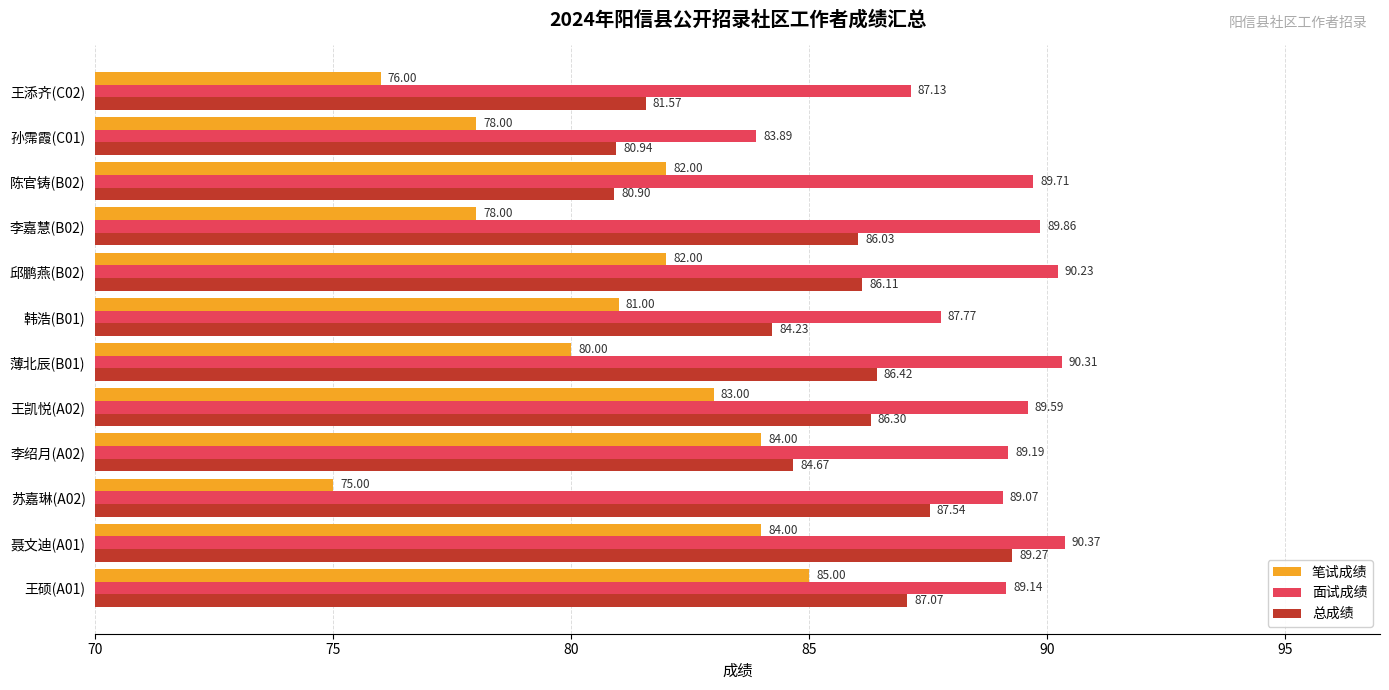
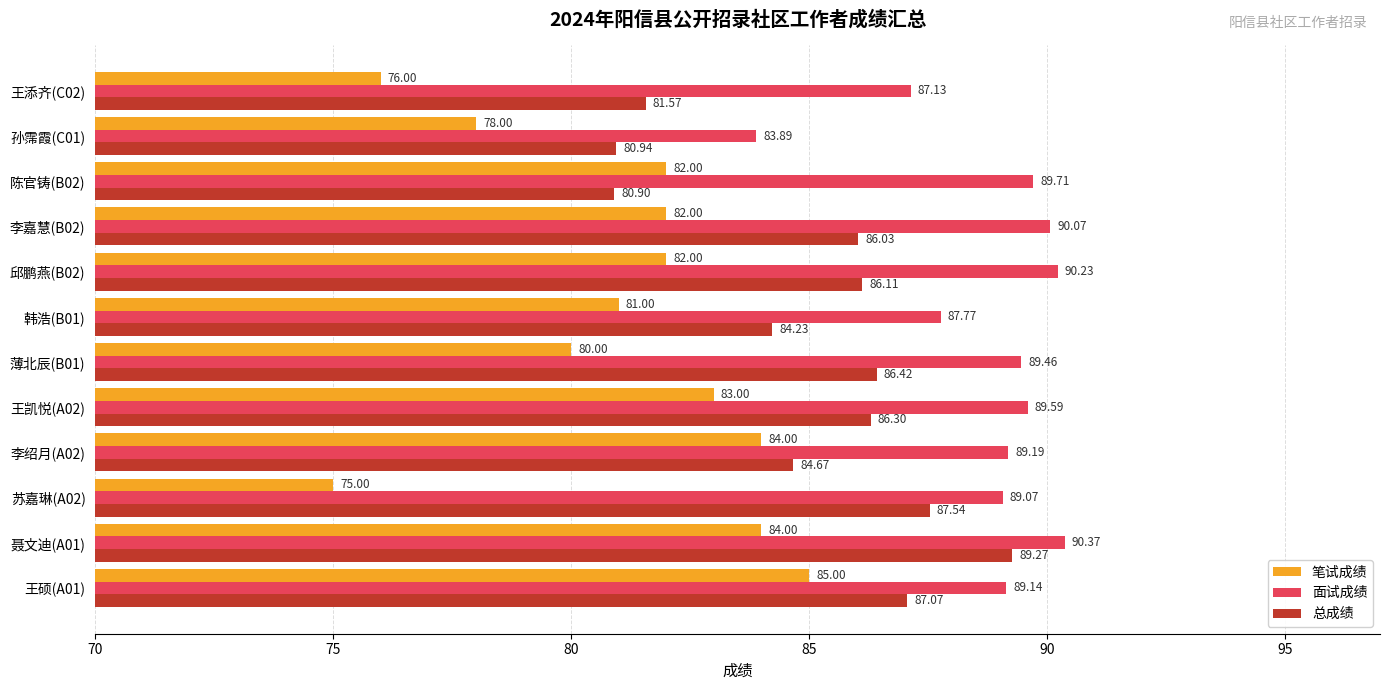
  {
    "笔试成绩": {
      "王添齐(C02)": 76.00,
      "孙霈霞(C01)": 78.00,
      "陈官铸(B02)": 82.00,
-     "李嘉慧(B02)": 78.00,
+     "李嘉慧(B02)": 82.00,
      "邱鹏燕(B02)": 82.00,
      "韩浩(B01)": 81.00,
      "薄北辰(B01)": 80.00,
      "王凯悦(A02)": 83.00,
      "李绍月(A02)": 84.00,
      "苏嘉琳(A02)": 75.00,
      "聂文迪(A01)": 84.00,
      "王硕(A01)": 85.00
    },
    "面试成绩": {
      "王添齐(C02)": 87.13,
      "孙霈霞(C01)": 83.89,
      "陈官铸(B02)": 89.71,
-     "李嘉慧(B02)": 89.86,
+     "李嘉慧(B02)": 90.07,
      "邱鹏燕(B02)": 90.23,
      "韩浩(B01)": 87.77,
-     "薄北辰(B01)": 90.31,
+     "薄北辰(B01)": 89.46,
      "王凯悦(A02)": 89.59,
      "李绍月(A02)": 89.19,
      "苏嘉琳(A02)": 89.07,
      "聂文迪(A01)": 90.37,
      "王硕(A01)": 89.14
    },
    "总成绩": {
      "王添齐(C02)": 81.57,
      "孙霈霞(C01)": 80.94,
      "陈官铸(B02)": 80.90,
      "李嘉慧(B02)": 86.03,
      "邱鹏燕(B02)": 86.11,
      "韩浩(B01)": 84.23,
      "薄北辰(B01)": 86.42,
      "王凯悦(A02)": 86.30,
      "李绍月(A02)": 84.67,
      "苏嘉琳(A02)": 87.54,
      "聂文迪(A01)": 89.27,
      "王硕(A01)": 87.07
    }
  }
